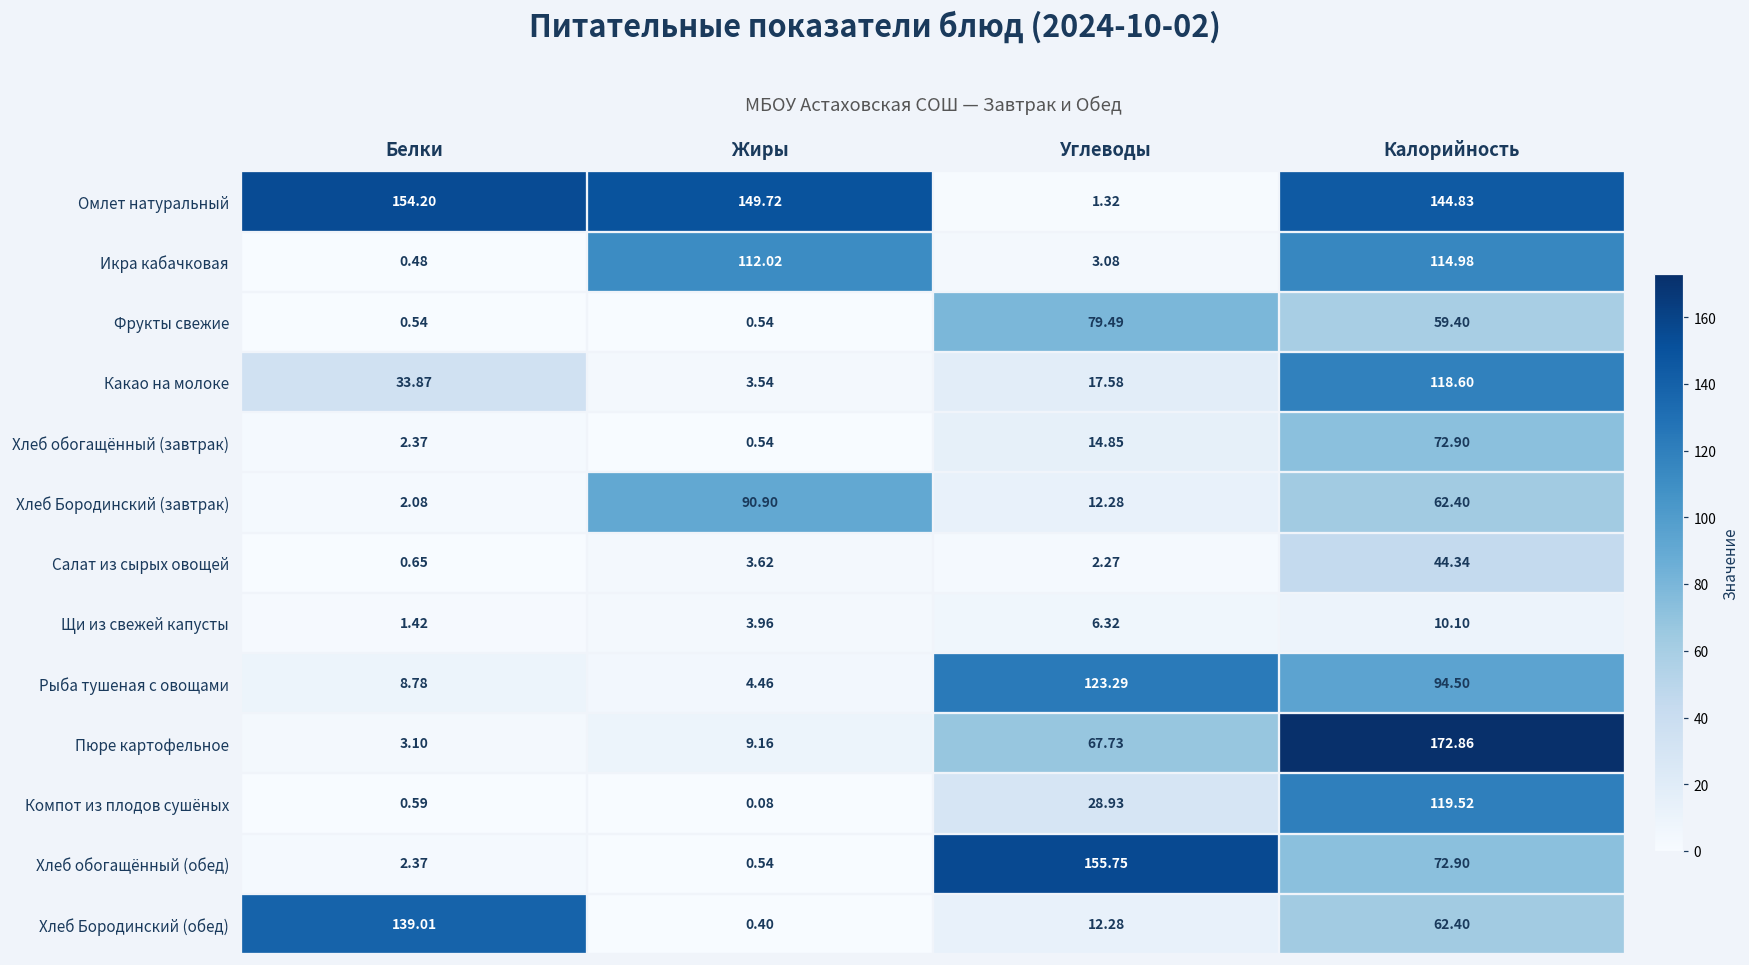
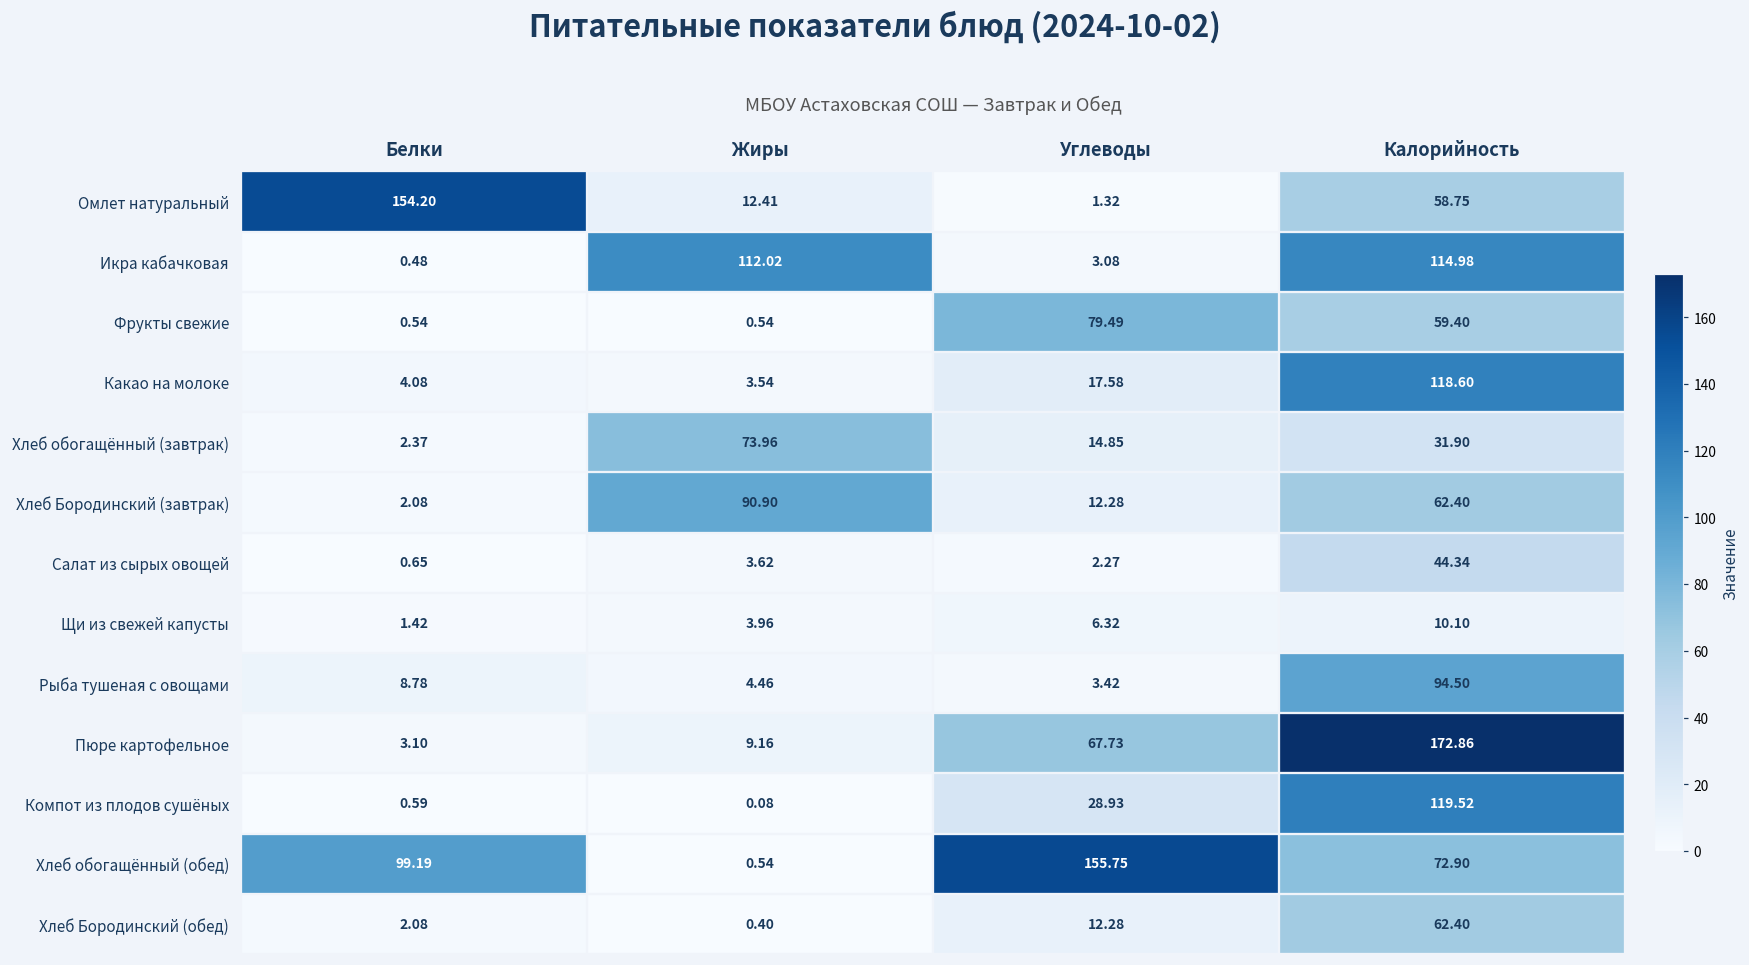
  {
    "Омлет натуральный": {
      "Белки": 154.20,
-     "Жиры": 149.72,
+     "Жиры": 12.41,
      "Углеводы": 1.32,
-     "Калорийность": 144.83
+     "Калорийность": 58.75
    },
    "Икра кабачковая": {
      "Белки": 0.48,
      "Жиры": 112.02,
      "Углеводы": 3.08,
      "Калорийность": 114.98
    },
    "Фрукты свежие": {
      "Белки": 0.54,
      "Жиры": 0.54,
      "Углеводы": 79.49,
      "Калорийность": 59.40
    },
    "Какао на молоке": {
-     "Белки": 33.87,
+     "Белки": 4.08,
      "Жиры": 3.54,
      "Углеводы": 17.58,
      "Калорийность": 118.60
    },
    "Хлеб обогащённый (завтрак)": {
      "Белки": 2.37,
-     "Жиры": 0.54,
+     "Жиры": 73.96,
      "Углеводы": 14.85,
-     "Калорийность": 72.90
+     "Калорийность": 31.90
    },
    "Хлеб Бородинский (завтрак)": {
      "Белки": 2.08,
      "Жиры": 90.90,
      "Углеводы": 12.28,
      "Калорийность": 62.40
    },
    "Салат из сырых овощей": {
      "Белки": 0.65,
      "Жиры": 3.62,
      "Углеводы": 2.27,
      "Калорийность": 44.34
    },
    "Щи из свежей капусты": {
      "Белки": 1.42,
      "Жиры": 3.96,
      "Углеводы": 6.32,
      "Калорийность": 10.10
    },
    "Рыба тушеная с овощами": {
      "Белки": 8.78,
      "Жиры": 4.46,
-     "Углеводы": 123.29,
+     "Углеводы": 3.42,
      "Калорийность": 94.50
    },
    "Пюре картофельное": {
      "Белки": 3.10,
      "Жиры": 9.16,
      "Углеводы": 67.73,
      "Калорийность": 172.86
    },
    "Компот из плодов сушёных": {
      "Белки": 0.59,
      "Жиры": 0.08,
      "Углеводы": 28.93,
      "Калорийность": 119.52
    },
    "Хлеб обогащённый (обед)": {
-     "Белки": 2.37,
+     "Белки": 99.19,
      "Жиры": 0.54,
      "Углеводы": 155.75,
      "Калорийность": 72.90
    },
    "Хлеб Бородинский (обед)": {
-     "Белки": 139.01,
+     "Белки": 2.08,
      "Жиры": 0.40,
      "Углеводы": 12.28,
      "Калорийность": 62.40
    }
  }
